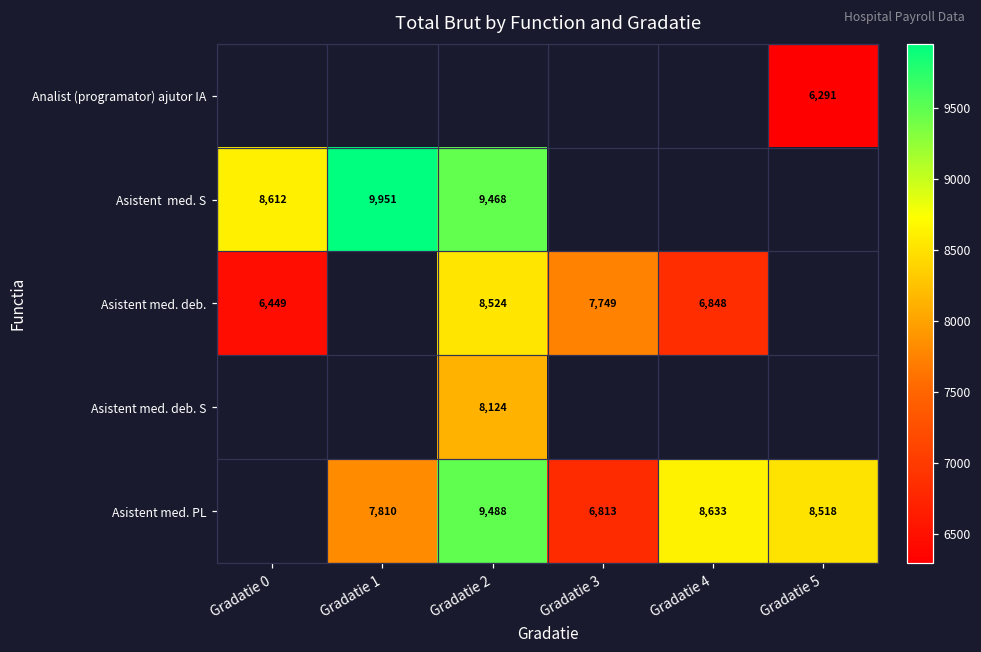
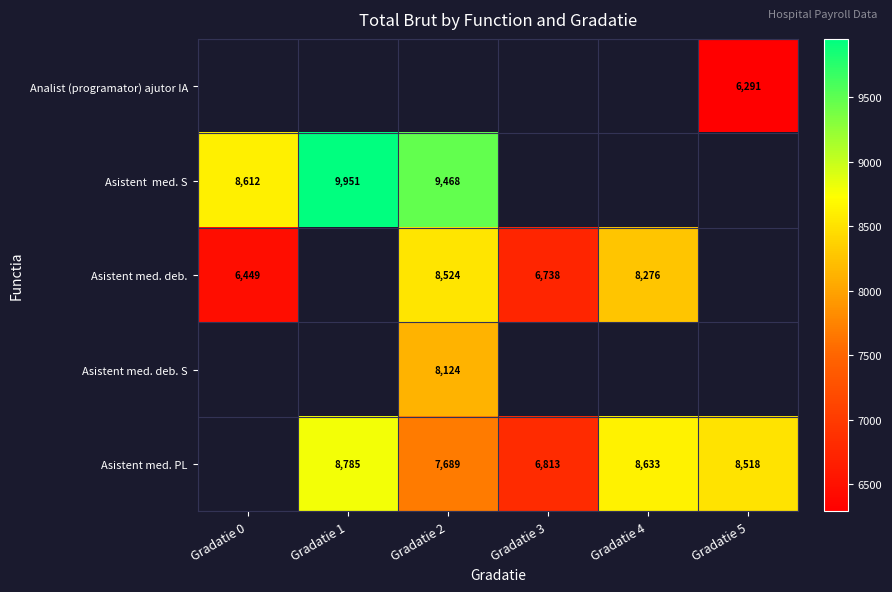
  {
    "Analist (programator) ajutor IA": {
      "Gradatie 5": "6,291"
    },
    "Asistent med. S": {
      "Gradatie 0": "8,612",
      "Gradatie 1": "9,951",
      "Gradatie 2": "9,468"
    },
    "Asistent med. deb.": {
      "Gradatie 0": "6,449",
      "Gradatie 2": "8,524",
-     "Gradatie 3": "7,749",
-     "Gradatie 4": "6,848"
+     "Gradatie 3": "6,738",
+     "Gradatie 4": "8,276"
    },
    "Asistent med. deb. S": {
      "Gradatie 2": "8,124"
    },
    "Asistent med. PL": {
-     "Gradatie 1": "7,810",
-     "Gradatie 2": "9,488",
+     "Gradatie 1": "8,785",
+     "Gradatie 2": "7,689",
      "Gradatie 3": "6,813",
      "Gradatie 4": "8,633",
      "Gradatie 5": "8,518"
    }
  }
